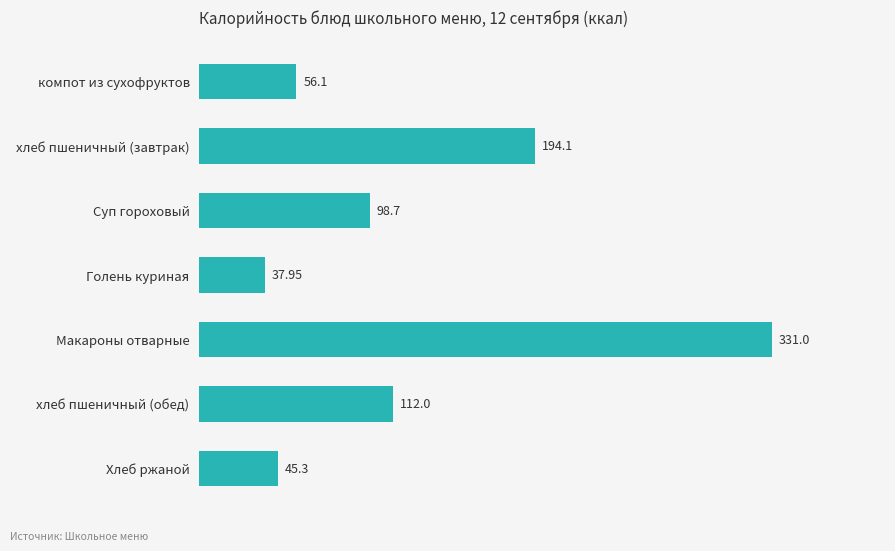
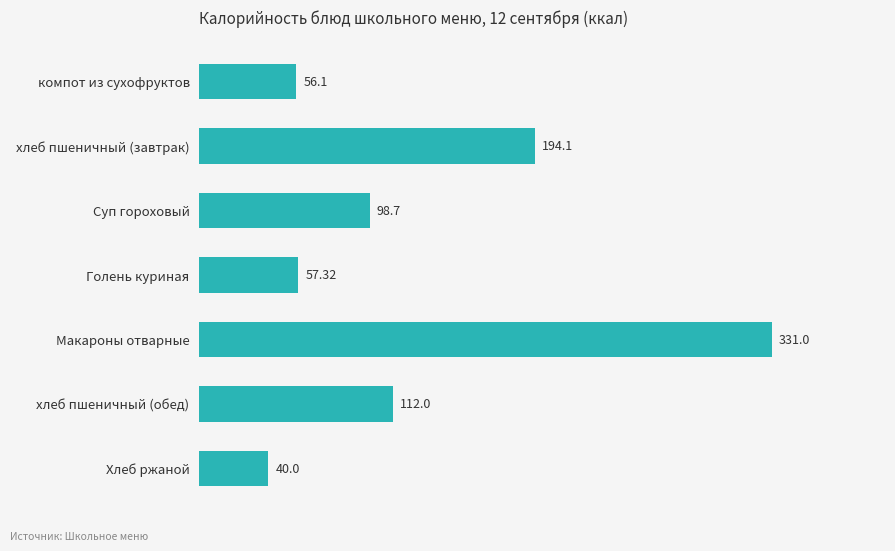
  {
    "компот из сухофруктов": 56.1,
    "хлеб пшеничный (завтрак)": 194.1,
    "Суп гороховый": 98.7,
-   "Голень куриная": 37.95,
+   "Голень куриная": 57.32,
    "Макароны отварные": 331.0,
    "хлеб пшеничный (обед)": 112.0,
-   "Хлеб ржаной": 45.3
+   "Хлеб ржаной": 40.0
  }
